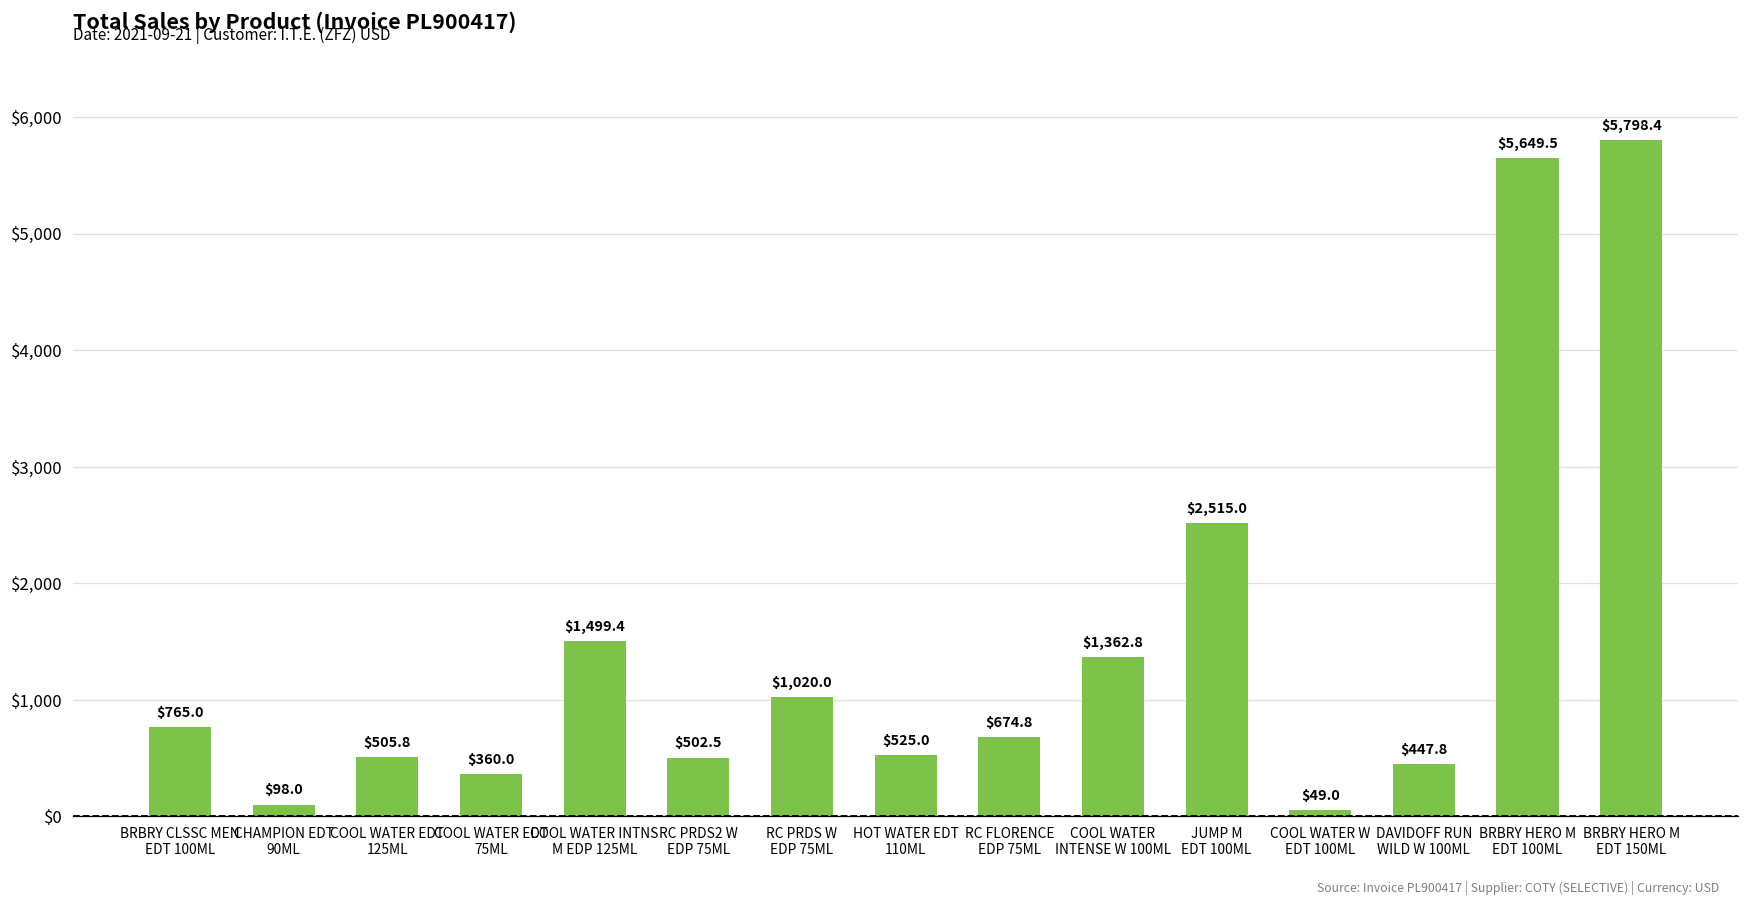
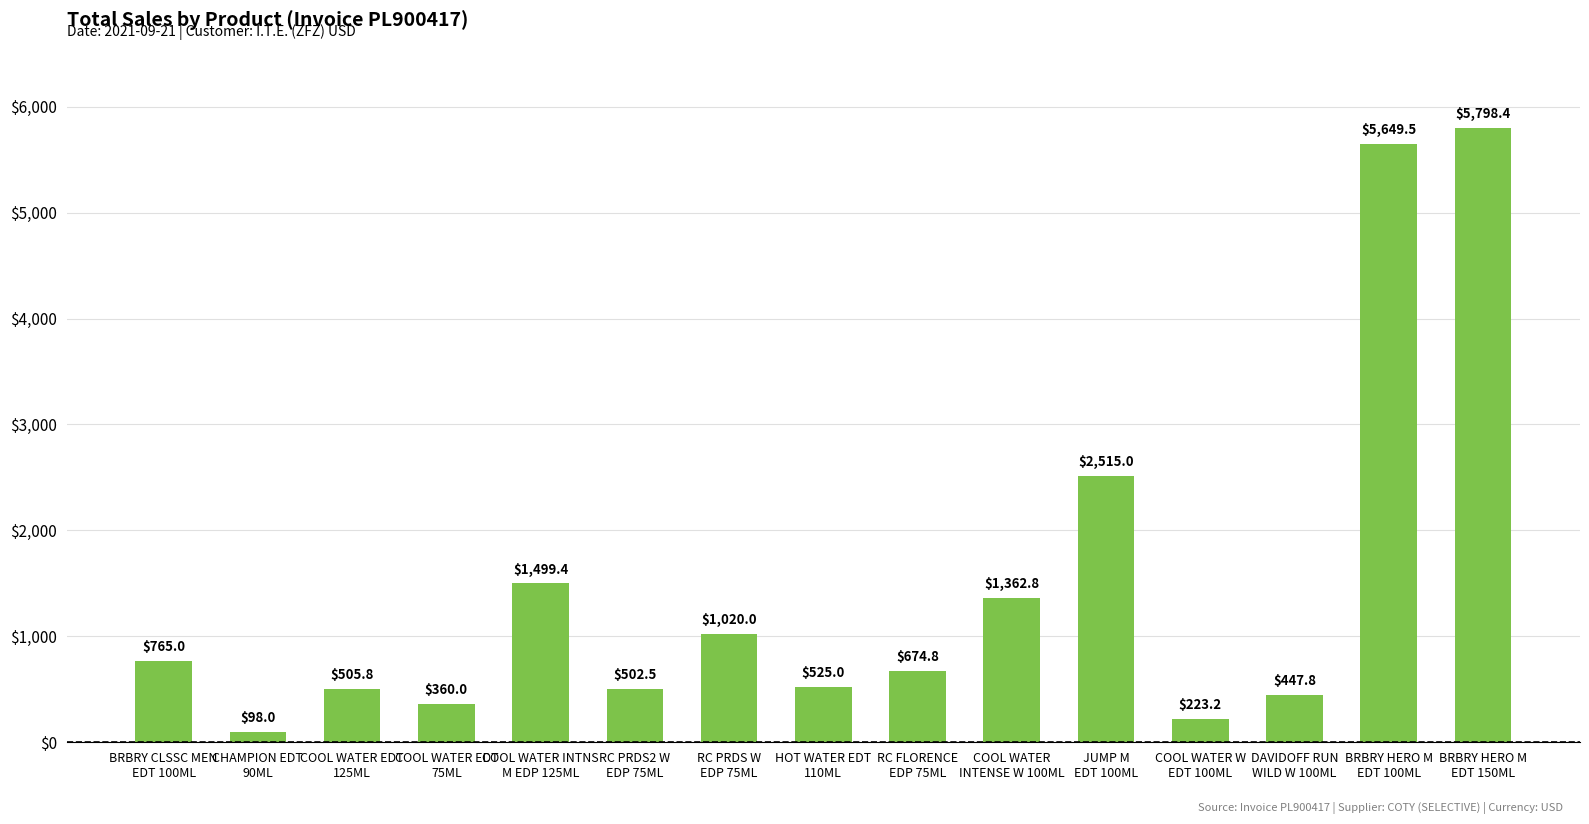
  {
    "BRBRY CLSSC MEN EDT 100ML": "$765.0",
    "CHAMPION EDT 90ML": "$98.0",
    "COOL WATER EDT 125ML": "$505.8",
    "COOL WATER INTNS M EDP 125ML": "$1,499.4",
    "RC PRDS2 W EDP 75ML": "$502.5",
    "RC PRDS W EDP 75ML": "$1,020.0",
    "HOT WATER EDT 110ML": "$525.0",
    "RC FLORENCE EDP 75ML": "$674.8",
    "COOL WATER INTENSE W 100ML": "$1,362.8",
    "JUMP M EDT 100ML": "$2,515.0",
-   "COOL WATER W EDT 100ML": "$49.0",
+   "COOL WATER W EDT 100ML": "$223.2",
    "DAVIDOFF RUN WILD W 100ML": "$447.8",
    "BRBRY HERO M EDT 100ML": "$5,649.5",
    "BRBRY HERO M EDT 150ML": "$5,798.4"
  }
